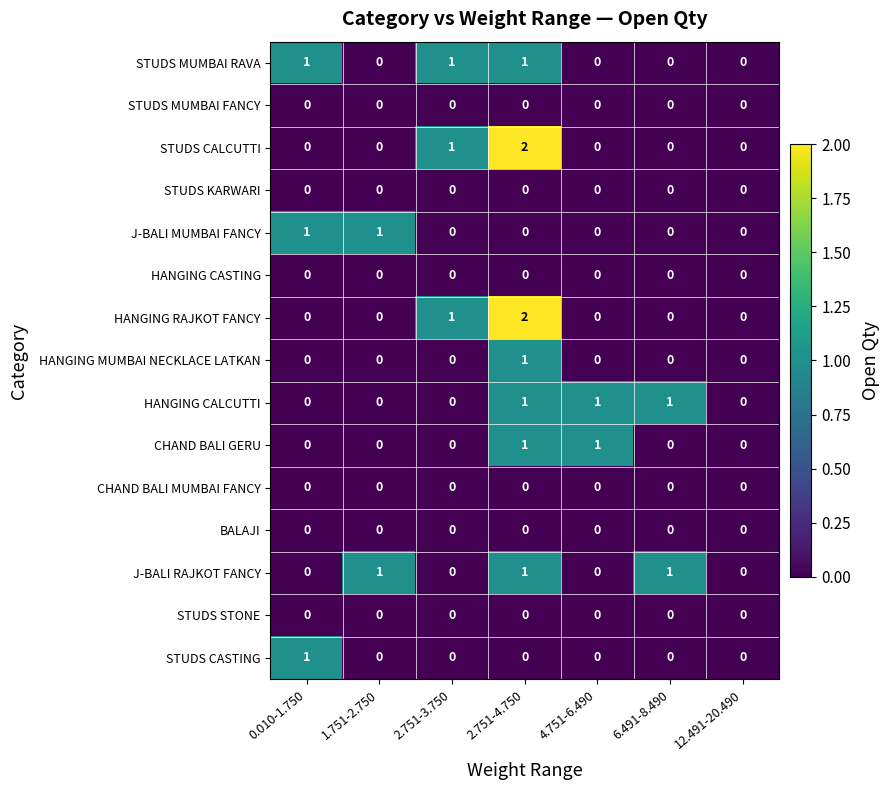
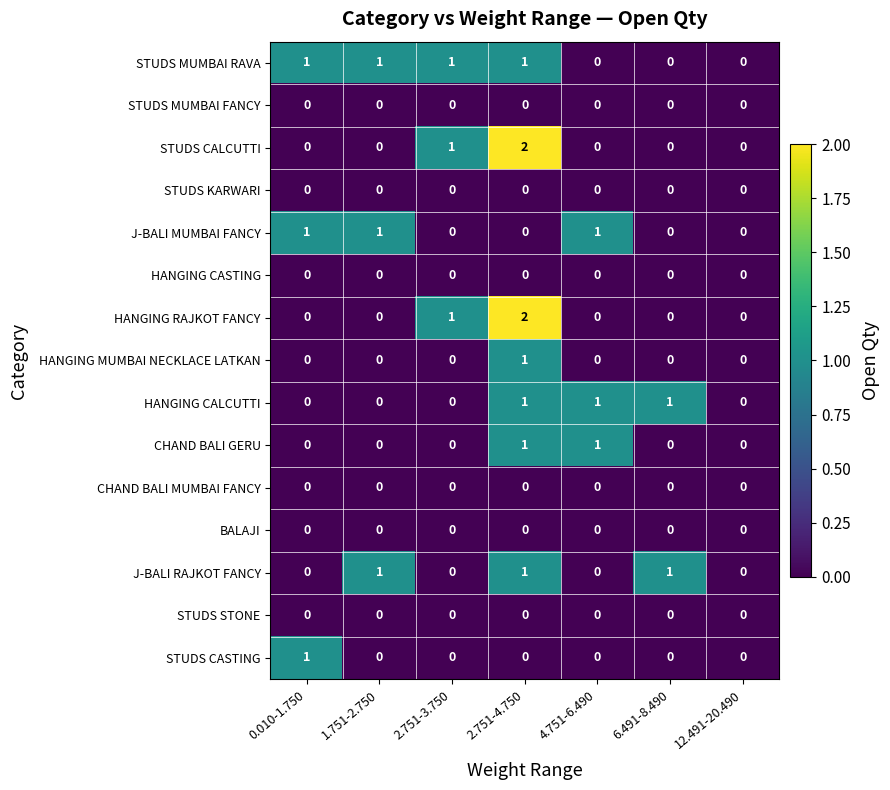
  {
    "STUDS MUMBAI RAVA": {
      "0.010-1.750": 1,
-     "1.751-2.750": 0,
+     "1.751-2.750": 1,
      "2.751-3.750": 1,
      "2.751-4.750": 1,
      "4.751-6.490": 0,
      "6.491-8.490": 0,
      "12.491-20.490": 0
    },
    "STUDS MUMBAI FANCY": {
      "0.010-1.750": 0,
      "1.751-2.750": 0,
      "2.751-3.750": 0,
      "2.751-4.750": 0,
      "4.751-6.490": 0,
      "6.491-8.490": 0,
      "12.491-20.490": 0
    },
    "STUDS CALCUTTI": {
      "0.010-1.750": 0,
      "1.751-2.750": 0,
      "2.751-3.750": 1,
      "2.751-4.750": 2,
      "4.751-6.490": 0,
      "6.491-8.490": 0,
      "12.491-20.490": 0
    },
    "STUDS KARWARI": {
      "0.010-1.750": 0,
      "1.751-2.750": 0,
      "2.751-3.750": 0,
      "2.751-4.750": 0,
      "4.751-6.490": 0,
      "6.491-8.490": 0,
      "12.491-20.490": 0
    },
    "J-BALI MUMBAI FANCY": {
      "0.010-1.750": 1,
      "1.751-2.750": 1,
      "2.751-3.750": 0,
      "2.751-4.750": 0,
-     "4.751-6.490": 0,
+     "4.751-6.490": 1,
      "6.491-8.490": 0,
      "12.491-20.490": 0
    },
    "HANGING CASTING": {
      "0.010-1.750": 0,
      "1.751-2.750": 0,
      "2.751-3.750": 0,
      "2.751-4.750": 0,
      "4.751-6.490": 0,
      "6.491-8.490": 0,
      "12.491-20.490": 0
    },
    "HANGING RAJKOT FANCY": {
      "0.010-1.750": 0,
      "1.751-2.750": 0,
      "2.751-3.750": 1,
      "2.751-4.750": 2,
      "4.751-6.490": 0,
      "6.491-8.490": 0,
      "12.491-20.490": 0
    },
    "HANGING MUMBAI NECKLACE LATKAN": {
      "0.010-1.750": 0,
      "1.751-2.750": 0,
      "2.751-3.750": 0,
      "2.751-4.750": 1,
      "4.751-6.490": 0,
      "6.491-8.490": 0,
      "12.491-20.490": 0
    },
    "HANGING CALCUTTI": {
      "0.010-1.750": 0,
      "1.751-2.750": 0,
      "2.751-3.750": 0,
      "2.751-4.750": 1,
      "4.751-6.490": 1,
      "6.491-8.490": 1,
      "12.491-20.490": 0
    },
    "CHAND BALI GERU": {
      "0.010-1.750": 0,
      "1.751-2.750": 0,
      "2.751-3.750": 0,
      "2.751-4.750": 1,
      "4.751-6.490": 1,
      "6.491-8.490": 0,
      "12.491-20.490": 0
    },
    "CHAND BALI MUMBAI FANCY": {
      "0.010-1.750": 0,
      "1.751-2.750": 0,
      "2.751-3.750": 0,
      "2.751-4.750": 0,
      "4.751-6.490": 0,
      "6.491-8.490": 0,
      "12.491-20.490": 0
    },
    "BALAJI": {
      "0.010-1.750": 0,
      "1.751-2.750": 0,
      "2.751-3.750": 0,
      "2.751-4.750": 0,
      "4.751-6.490": 0,
      "6.491-8.490": 0,
      "12.491-20.490": 0
    },
    "J-BALI RAJKOT FANCY": {
      "0.010-1.750": 0,
      "1.751-2.750": 1,
      "2.751-3.750": 0,
      "2.751-4.750": 1,
      "4.751-6.490": 0,
      "6.491-8.490": 1,
      "12.491-20.490": 0
    },
    "STUDS STONE": {
      "0.010-1.750": 0,
      "1.751-2.750": 0,
      "2.751-3.750": 0,
      "2.751-4.750": 0,
      "4.751-6.490": 0,
      "6.491-8.490": 0,
      "12.491-20.490": 0
    },
    "STUDS CASTING": {
      "0.010-1.750": 1,
      "1.751-2.750": 0,
      "2.751-3.750": 0,
      "2.751-4.750": 0,
      "4.751-6.490": 0,
      "6.491-8.490": 0,
      "12.491-20.490": 0
    }
  }
